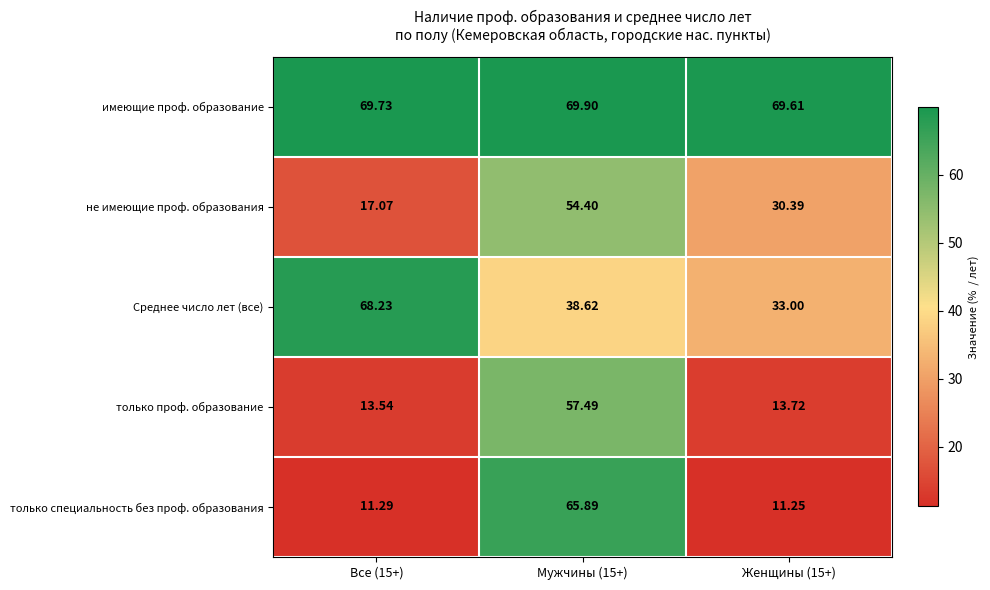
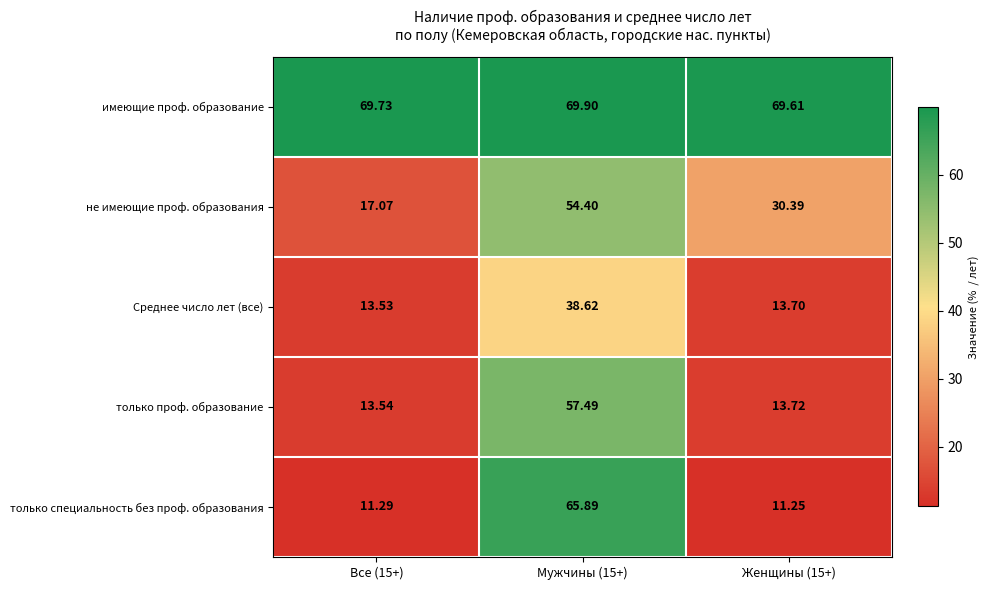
  {
    "имеющие проф. образование": {
      "Все (15+)": 69.73,
      "Мужчины (15+)": 69.90,
      "Женщины (15+)": 69.61
    },
    "не имеющие проф. образования": {
      "Все (15+)": 17.07,
      "Мужчины (15+)": 54.40,
      "Женщины (15+)": 30.39
    },
    "Среднее число лет (все)": {
-     "Все (15+)": 68.23,
+     "Все (15+)": 13.53,
      "Мужчины (15+)": 38.62,
-     "Женщины (15+)": 33.00
+     "Женщины (15+)": 13.70
    },
    "только проф. образование": {
      "Все (15+)": 13.54,
      "Мужчины (15+)": 57.49,
      "Женщины (15+)": 13.72
    },
    "только специальность без проф. образования": {
      "Все (15+)": 11.29,
      "Мужчины (15+)": 65.89,
      "Женщины (15+)": 11.25
    }
  }
